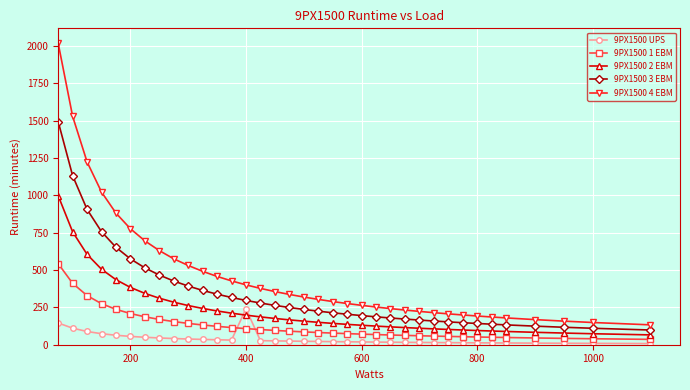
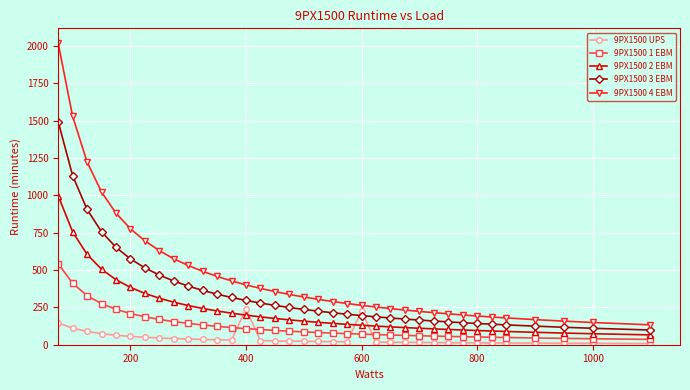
  {
    "9PX1500 UPS": {
      "200": 60,
      "400": 240,
-     "600": 20,
+     "600": 230,
      "800": 10,
      "1000": 10
    }
  }
